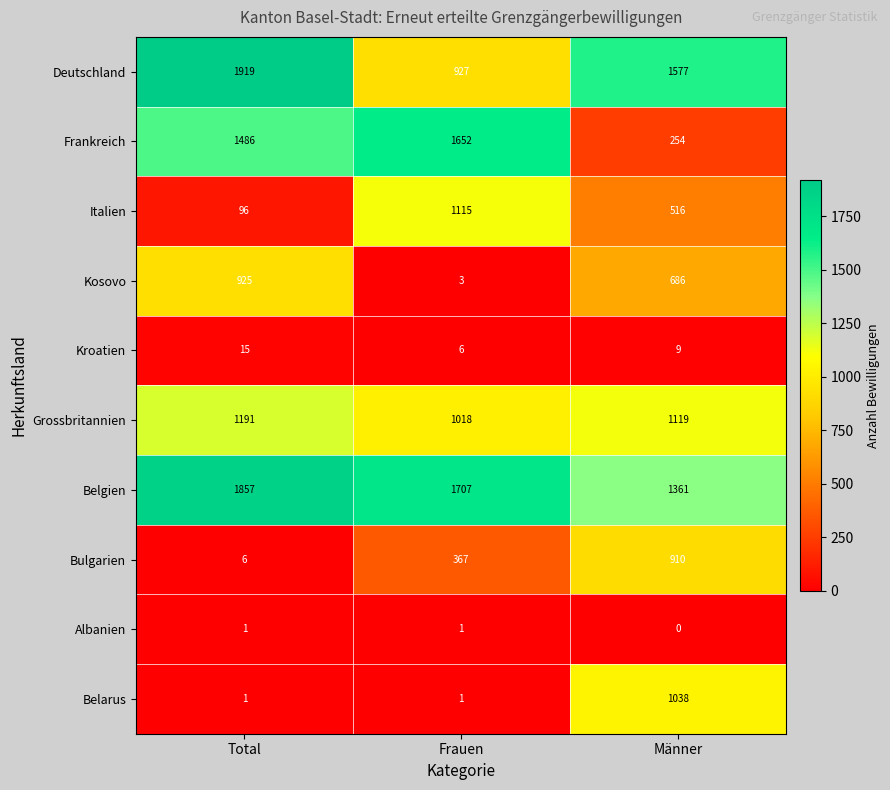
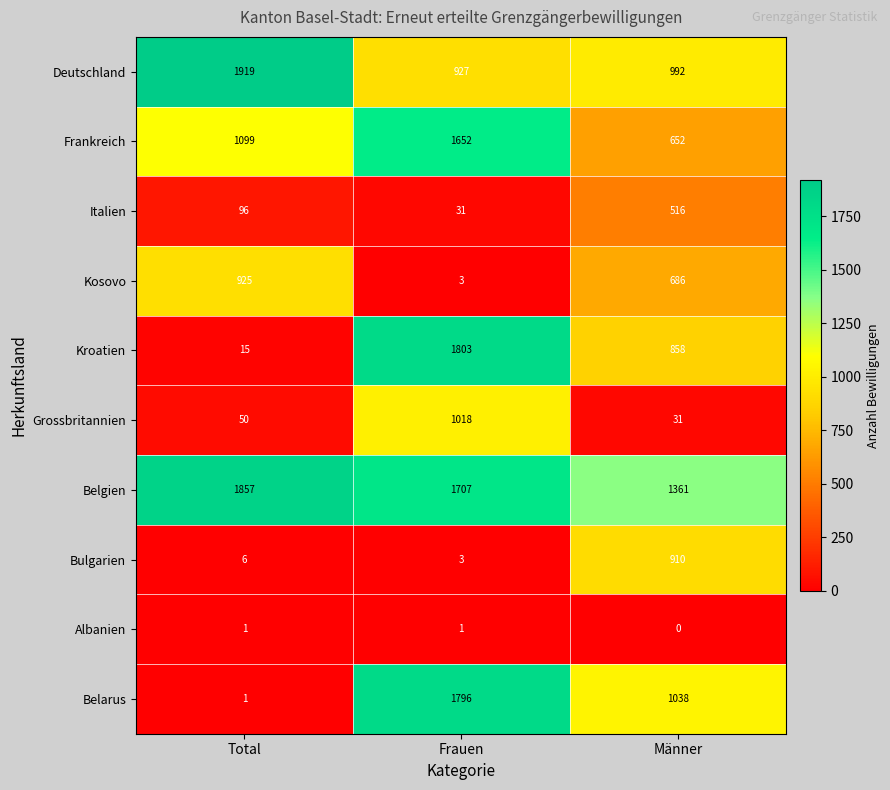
  {
    "Deutschland": {
      "Total": 1919,
      "Frauen": 927,
-     "Männer": 1577
+     "Männer": 992
    },
    "Frankreich": {
-     "Total": 1486,
+     "Total": 1099,
      "Frauen": 1652,
-     "Männer": 254
+     "Männer": 652
    },
    "Italien": {
      "Total": 96,
-     "Frauen": 1115,
+     "Frauen": 31,
      "Männer": 516
    },
    "Kosovo": {
      "Total": 925,
      "Frauen": 3,
      "Männer": 686
    },
    "Kroatien": {
      "Total": 15,
-     "Frauen": 6,
-     "Männer": 9
+     "Frauen": 1803,
+     "Männer": 858
    },
    "Grossbritannien": {
-     "Total": 1191,
+     "Total": 50,
      "Frauen": 1018,
-     "Männer": 1119
+     "Männer": 31
    },
    "Belgien": {
      "Total": 1857,
      "Frauen": 1707,
      "Männer": 1361
    },
    "Bulgarien": {
      "Total": 6,
-     "Frauen": 367,
+     "Frauen": 3,
      "Männer": 910
    },
    "Albanien": {
      "Total": 1,
      "Frauen": 1,
      "Männer": 0
    },
    "Belarus": {
      "Total": 1,
-     "Frauen": 1,
+     "Frauen": 1796,
      "Männer": 1038
    }
  }
